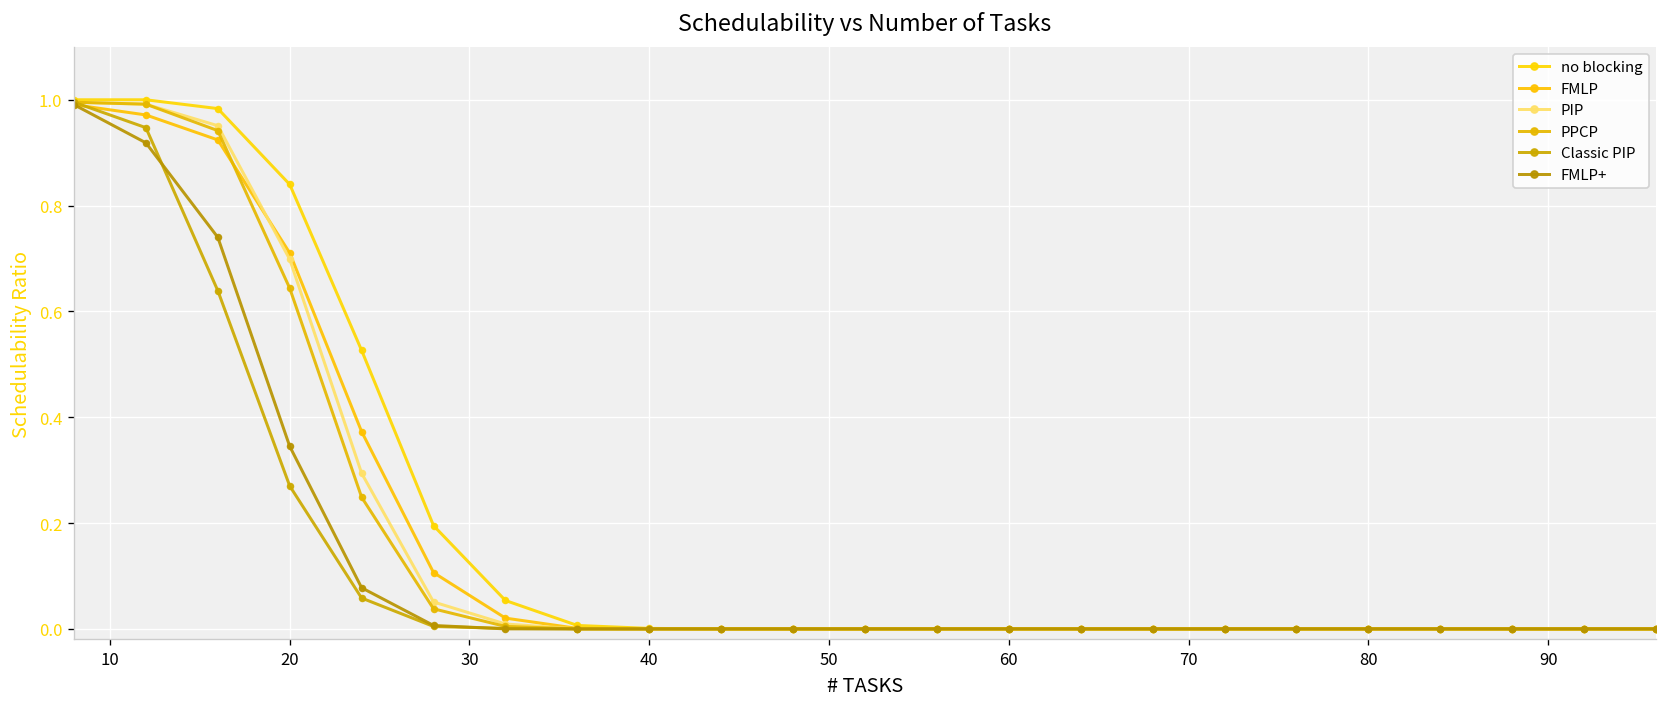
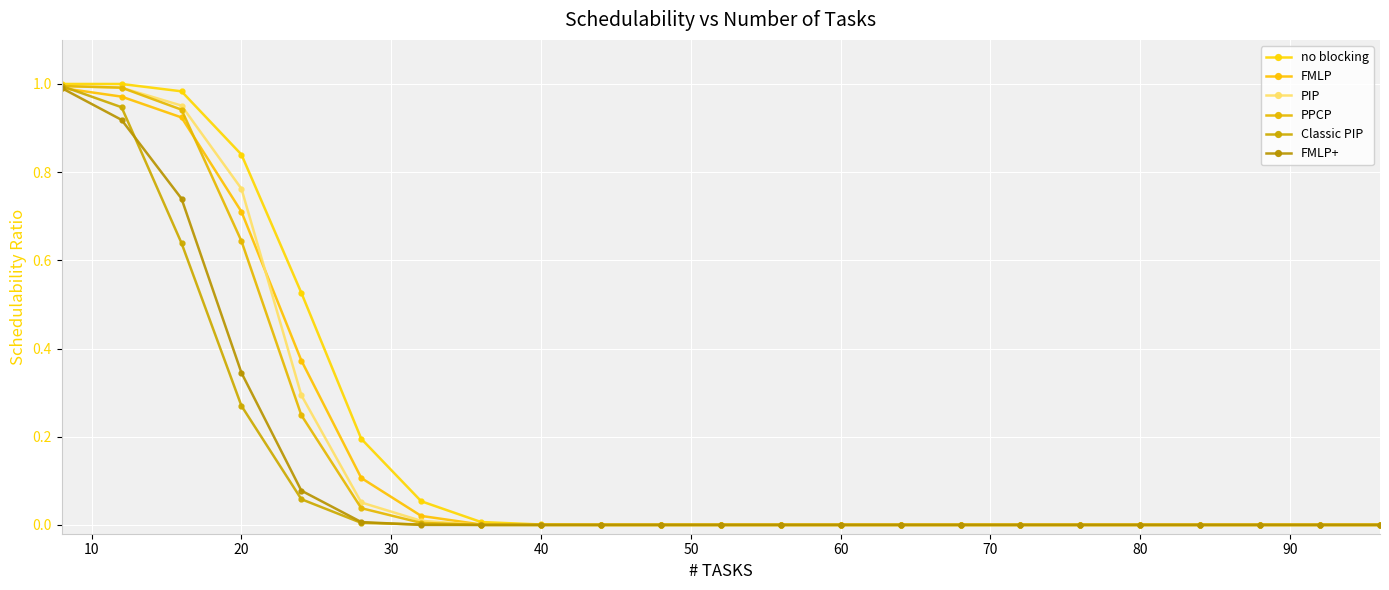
  {
    "PIP": {
-     "20": 0.70
+     "20": 0.76
    }
  }
